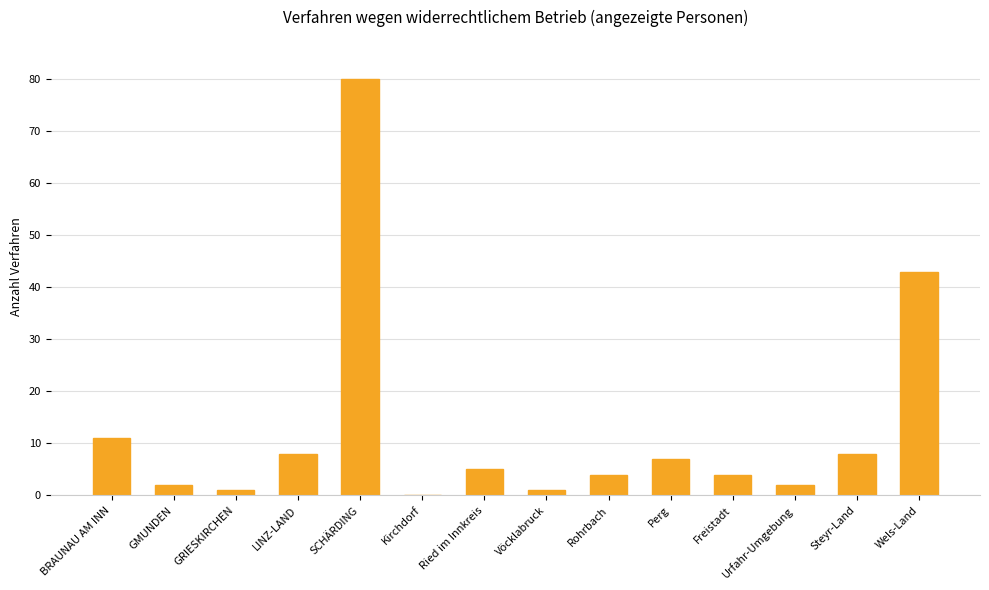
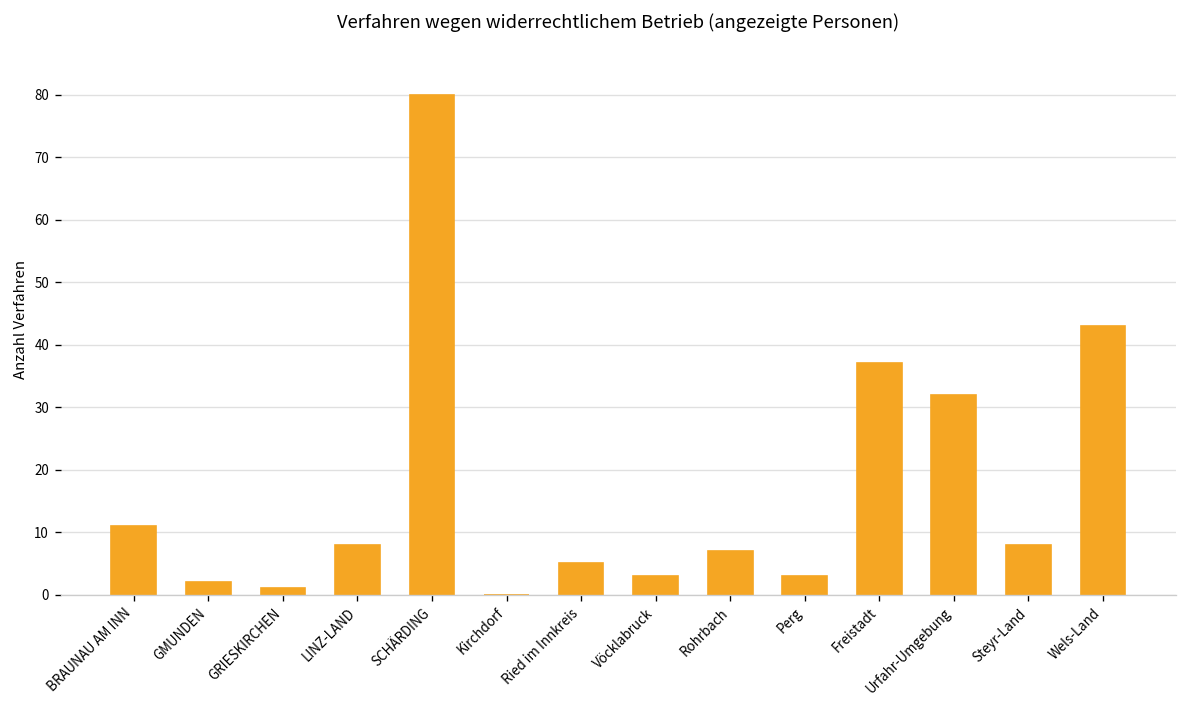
  {
    "BRAUNAU AM INN": 11,
    "GMUNDEN": 2,
    "GRIESKIRCHEN": 1,
    "LINZ-LAND": 8,
    "SCHÄRDING": 80,
    "Kirchdorf": 0,
    "Ried im Innkreis": 5,
-   "Vöcklabruck": 1,
-   "Rohrbach": 4,
-   "Perg": 7,
-   "Freistadt": 4,
-   "Urfahr-Umgebung": 2,
+   "Vöcklabruck": 3,
+   "Rohrbach": 7,
+   "Perg": 3,
+   "Freistadt": 37,
+   "Urfahr-Umgebung": 32,
    "Steyr-Land": 8,
    "Wels-Land": 43
  }
